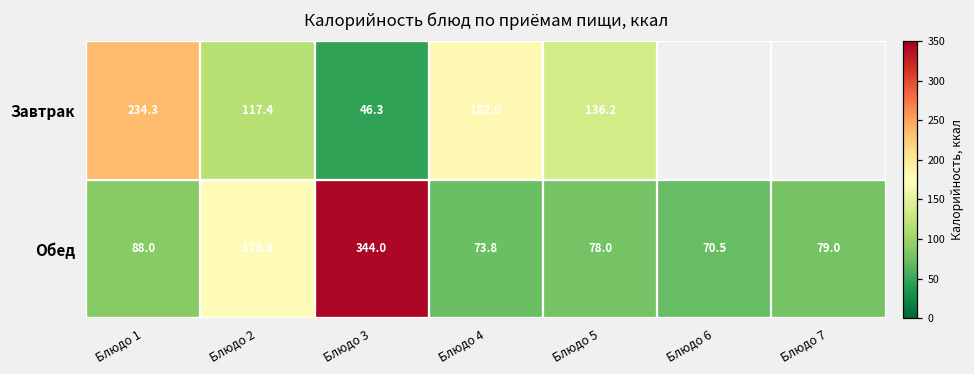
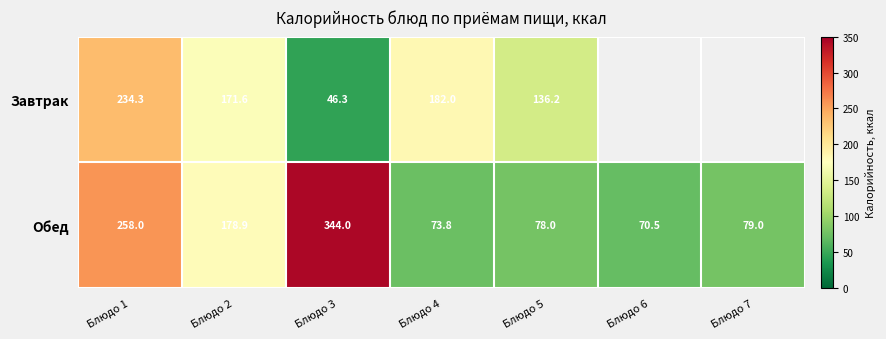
  {
    "Завтрак": {
      "Блюдо 1": 234.3,
-     "Блюдо 2": 117.4,
+     "Блюдо 2": 171.6,
      "Блюдо 3": 46.3,
      "Блюдо 4": 182.0,
      "Блюдо 5": 136.2
    },
    "Обед": {
-     "Блюдо 1": 88.0,
+     "Блюдо 1": 258.0,
      "Блюдо 2": 178.9,
      "Блюдо 3": 344.0,
      "Блюдо 4": 73.8,
      "Блюдо 5": 78.0,
      "Блюдо 6": 70.5,
      "Блюдо 7": 79.0
    }
  }
